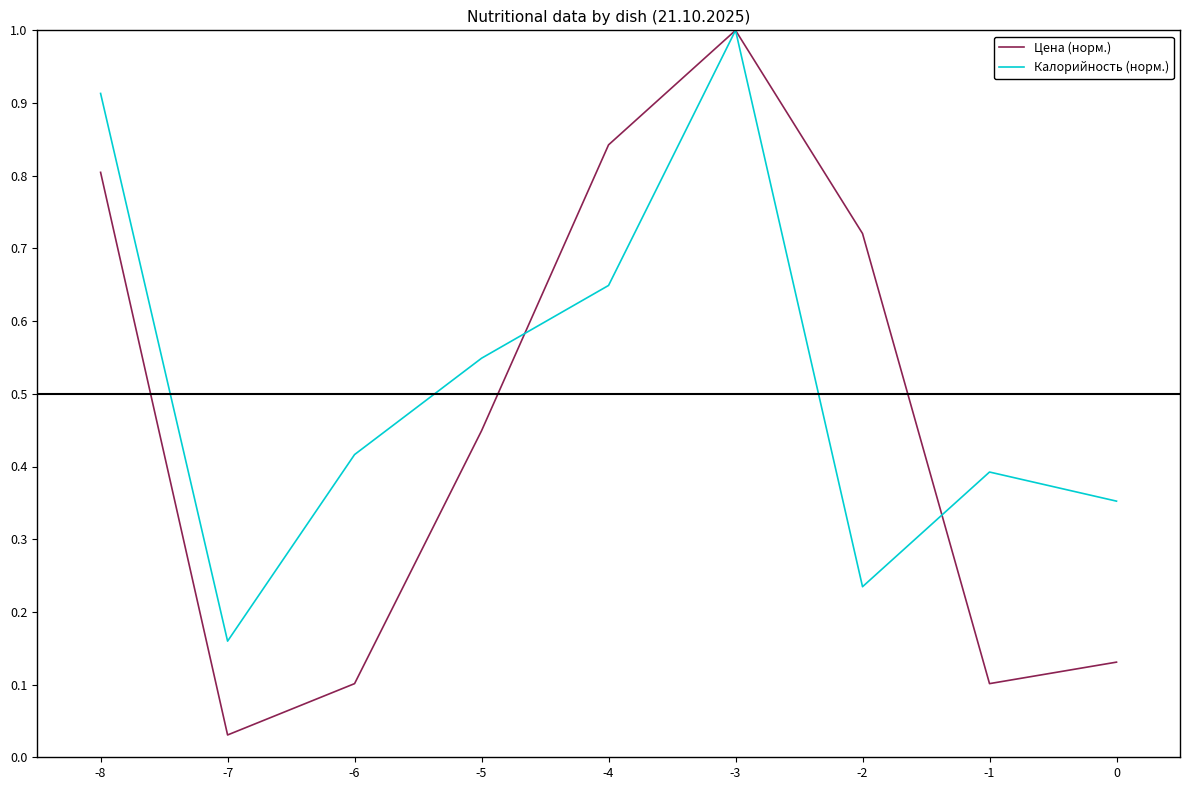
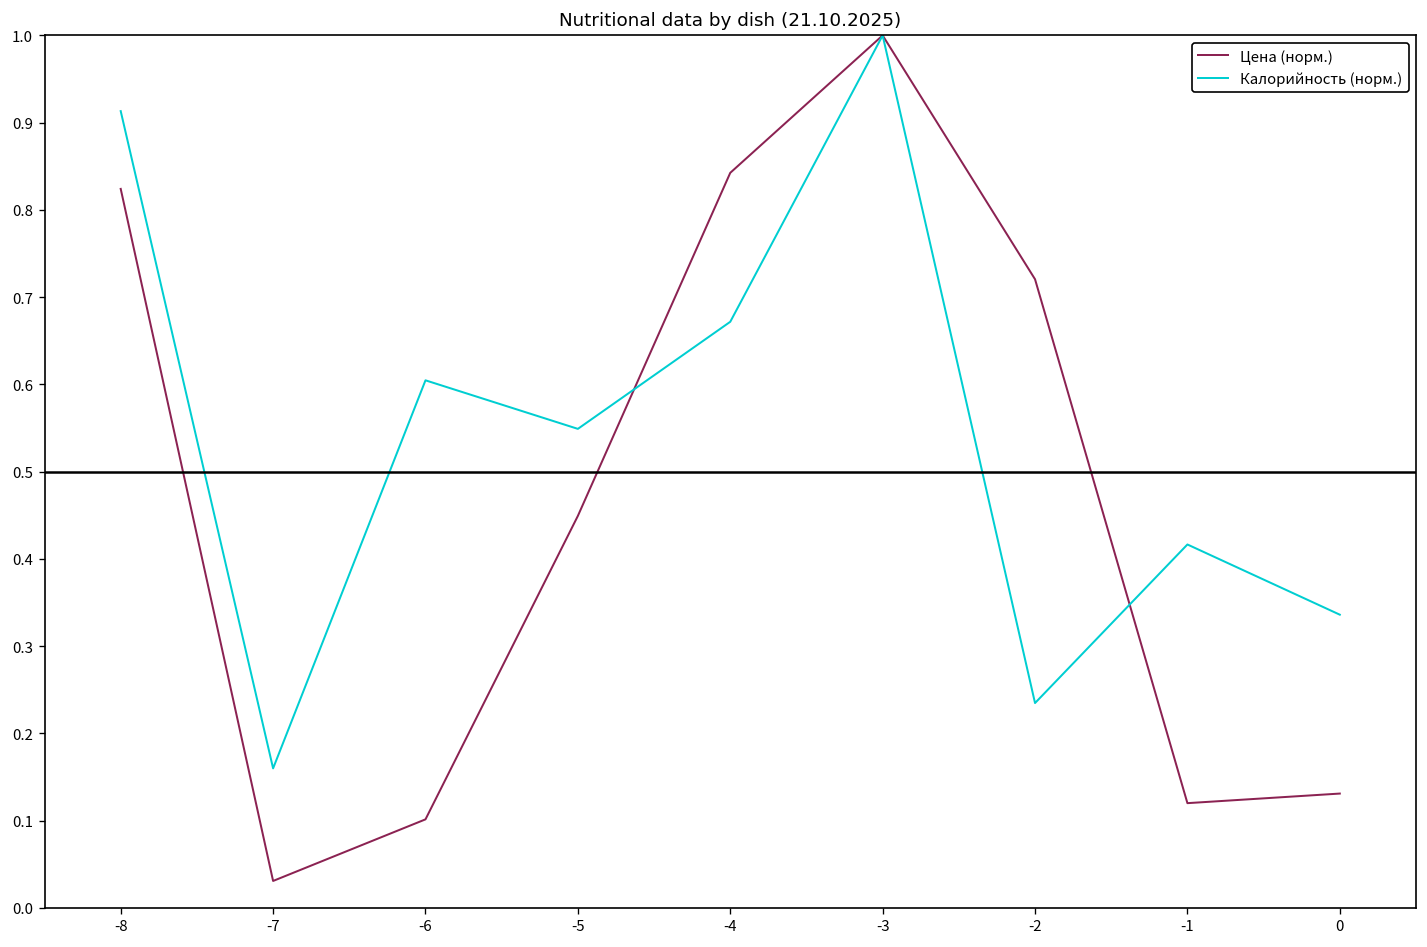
  {
    "Цена (норм.)": {
-     "-8": 0.80,
+     "-8": 0.82,
      "-7": 0.03,
      "-6": 0.10,
      "-5": 0.45,
      "-4": 0.84,
      "-2": 0.72,
-     "-1": 0.10,
+     "-1": 0.12,
      "0": 0.13
    },
    "Калорийность (норм.)": {
      "-8": 0.91,
      "-7": 0.16,
-     "-6": 0.42,
+     "-6": 0.60,
      "-5": 0.55,
-     "-4": 0.65,
+     "-4": 0.67,
      "-2": 0.23,
-     "-1": 0.39,
-     "0": 0.35
+     "-1": 0.42,
+     "0": 0.34
    }
  }
